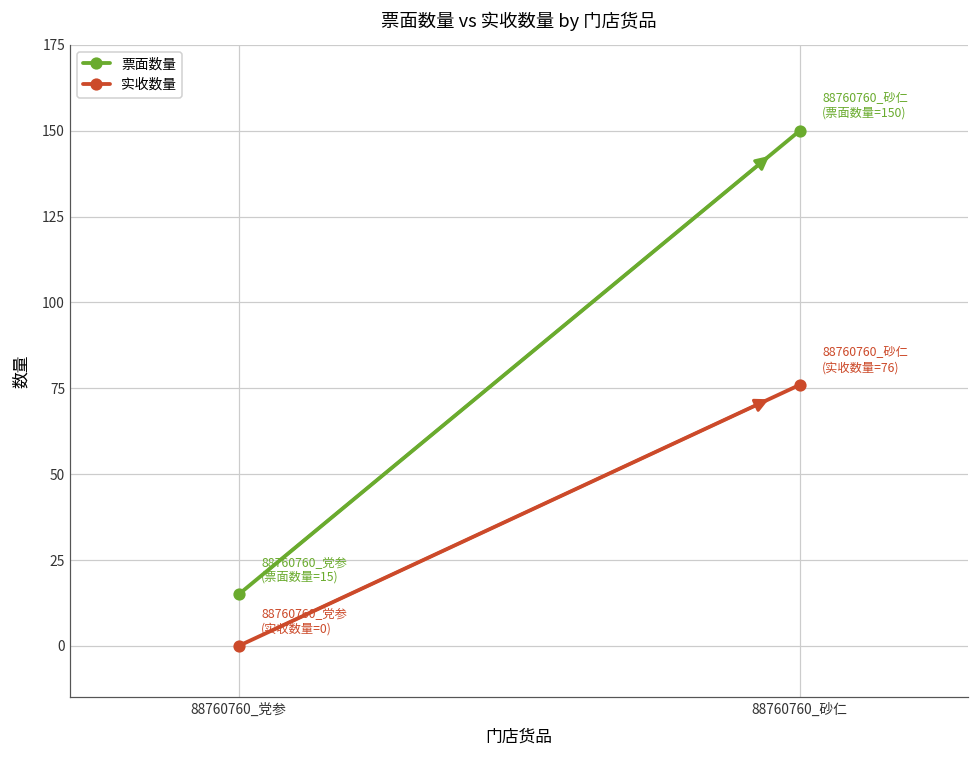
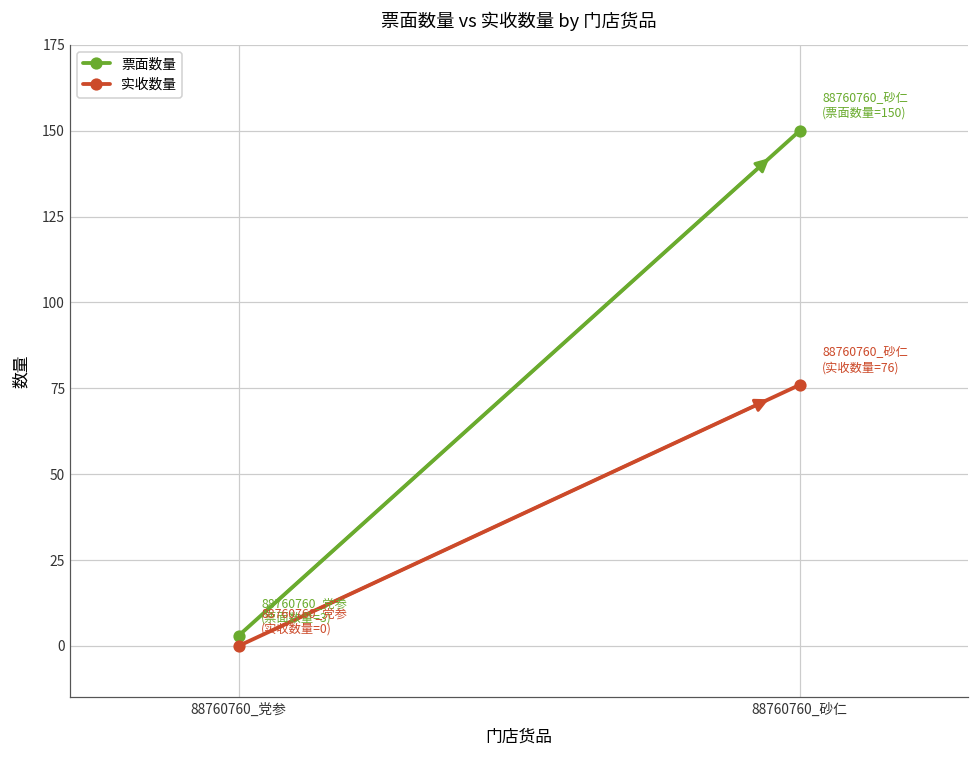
  {
    "票面数量": {
-     "88760760_党参": 15,
+     "88760760_党参": 3,
      "88760760_砂仁": 150
    },
    "实收数量": {
      "88760760_党参": 0,
      "88760760_砂仁": 76
    }
  }
